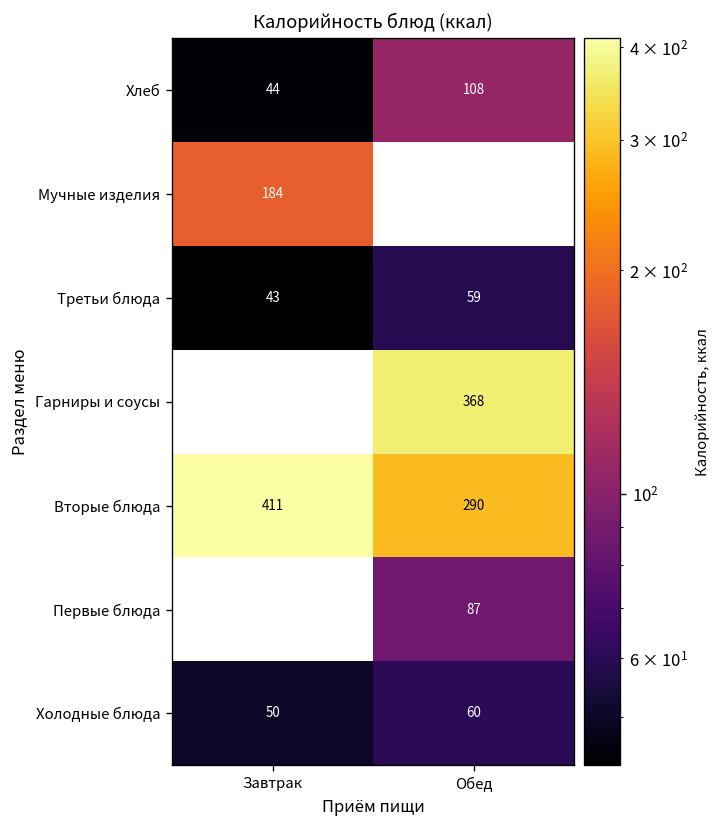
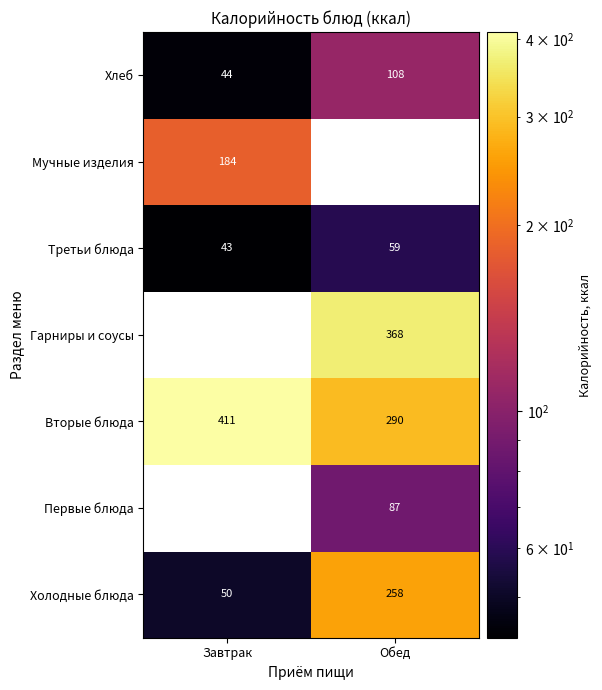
  {
    "Хлеб": {
      "Завтрак": 44,
      "Обед": 108
    },
    "Мучные изделия": {
      "Завтрак": 184
    },
    "Третьи блюда": {
      "Завтрак": 43,
      "Обед": 59
    },
    "Гарниры и соусы": {
      "Обед": 368
    },
    "Вторые блюда": {
      "Завтрак": 411,
      "Обед": 290
    },
    "Первые блюда": {
      "Обед": 87
    },
    "Холодные блюда": {
      "Завтрак": 50,
-     "Обед": 60
+     "Обед": 258
    }
  }
